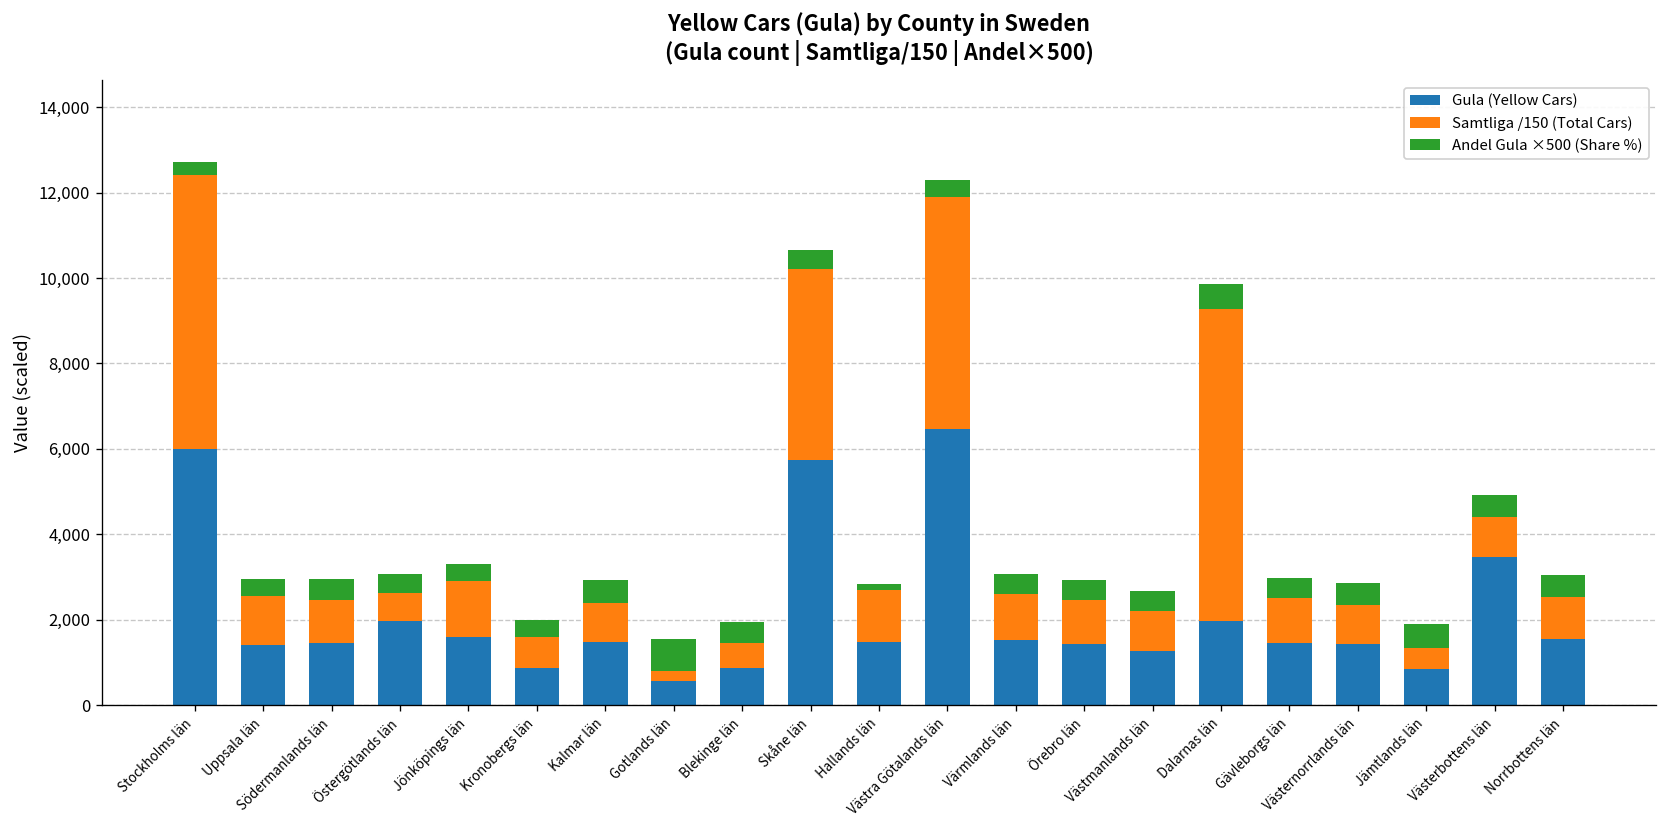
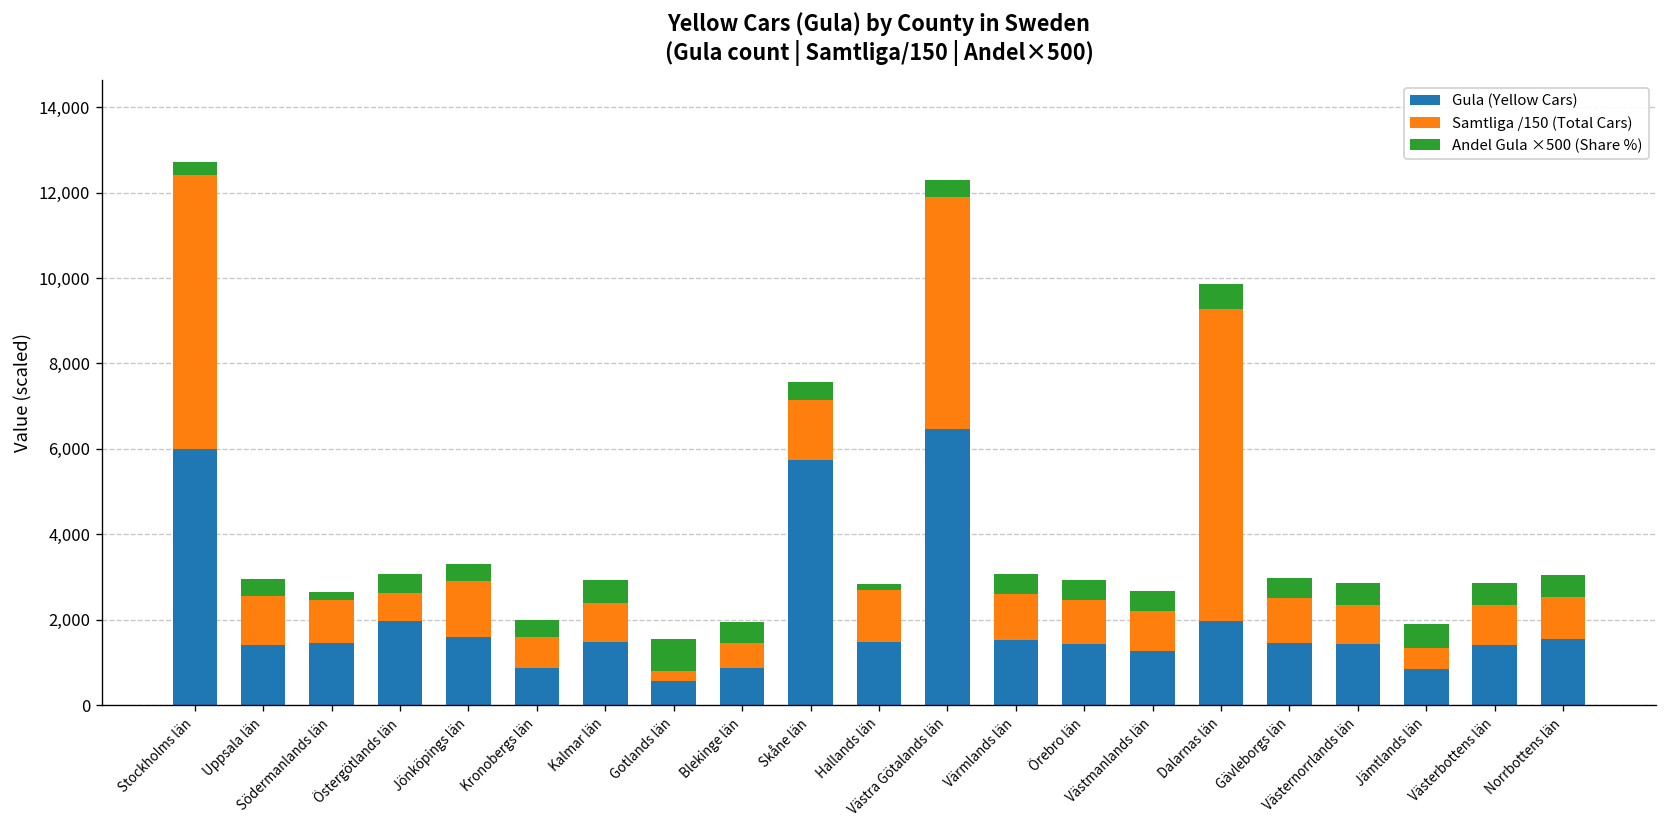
  {
    "Gula (Yellow Cars)": {
      "Stockholms län": "6,000",
      "Uppsala län": "1,400",
      "Södermanlands län": "1,500",
      "Östergötlands län": "2,000",
      "Jönköpings län": "1,600",
      "Kronobergs län": "900",
      "Kalmar län": "1,500",
      "Gotlands län": "600",
      "Blekinge län": "900",
      "Skåne län": "5,700",
      "Hallands län": "1,500",
      "Västra Götalands län": "6,500",
      "Värmlands län": "1,500",
      "Örebro län": "1,400",
      "Västmanlands län": "1,300",
      "Dalarnas län": "2,000",
      "Gävleborgs län": "1,500",
      "Västernorrlands län": "1,400",
      "Jämtlands län": "800",
-     "Västerbottens län": "3,500",
+     "Västerbottens län": "1,400",
      "Norrbottens län": "1,600"
    },
    "Samtliga /150 (Total Cars)": {
      "Stockholms län": "6,400",
      "Uppsala län": "1,100",
      "Södermanlands län": "1,000",
      "Östergötlands län": "700",
      "Jönköpings län": "1,300",
      "Kronobergs län": "700",
      "Kalmar län": "900",
      "Gotlands län": "300",
      "Blekinge län": "600",
-     "Skåne län": "4,500",
+     "Skåne län": "1,400",
      "Hallands län": "1,200",
      "Västra Götalands län": "5,400",
      "Värmlands län": "1,100",
      "Örebro län": "1,000",
      "Västmanlands län": "900",
      "Dalarnas län": "7,300",
      "Gävleborgs län": "1,000",
      "Västernorrlands län": "900",
      "Jämtlands län": "500",
      "Västerbottens län": "900",
      "Norrbottens län": "1,000"
    },
    "Andel Gula ×500 (Share %)": {
      "Stockholms län": "300",
      "Uppsala län": "400",
-     "Södermanlands län": "500",
+     "Södermanlands län": "200",
      "Östergötlands län": "400",
      "Jönköpings län": "400",
      "Kronobergs län": "400",
      "Kalmar län": "500",
      "Gotlands län": "700",
      "Blekinge län": "500",
      "Skåne län": "400",
      "Hallands län": "100",
      "Västra Götalands län": "400",
      "Värmlands län": "500",
      "Örebro län": "500",
      "Västmanlands län": "500",
      "Dalarnas län": "600",
      "Gävleborgs län": "500",
      "Västernorrlands län": "500",
      "Jämtlands län": "500",
      "Västerbottens län": "500",
      "Norrbottens län": "500"
    }
  }
